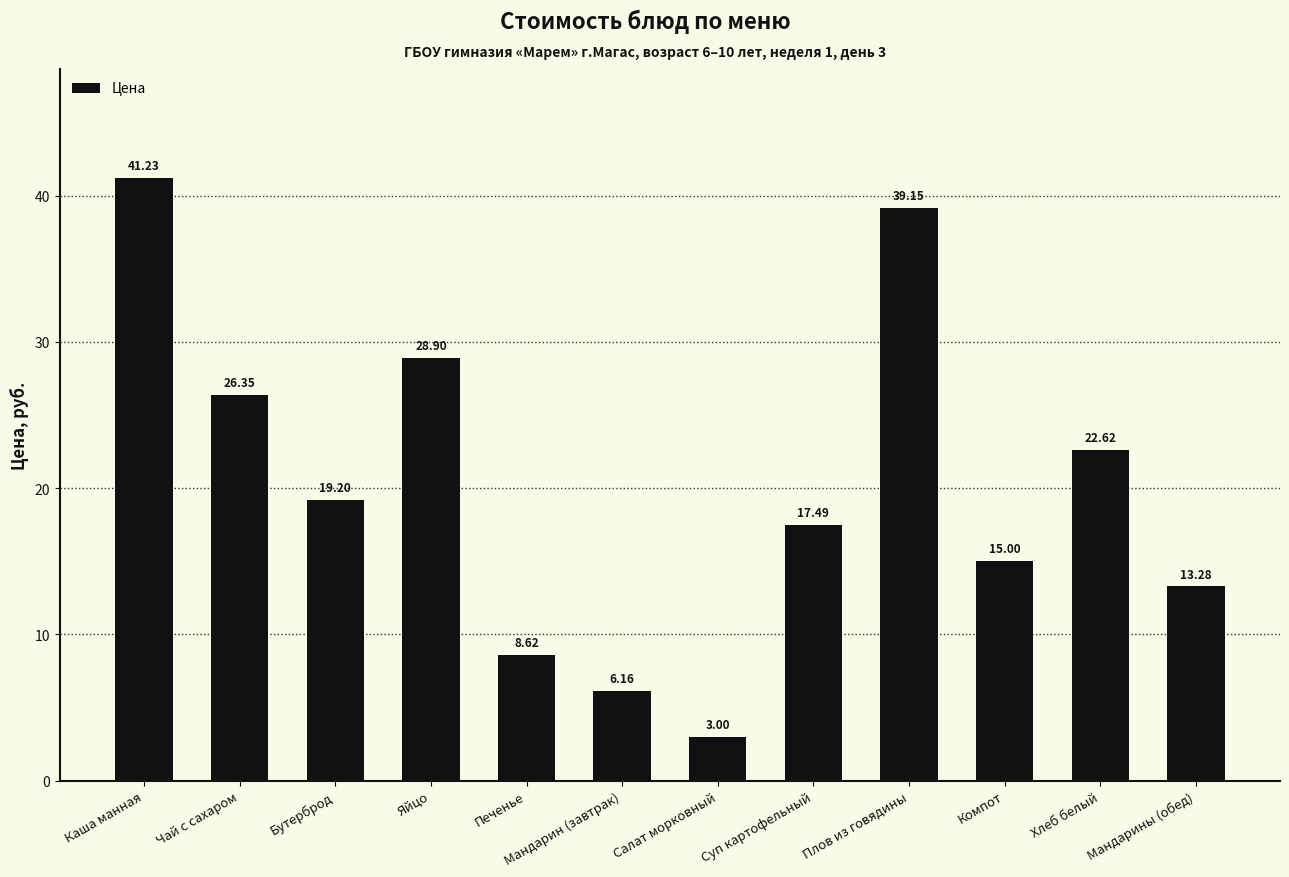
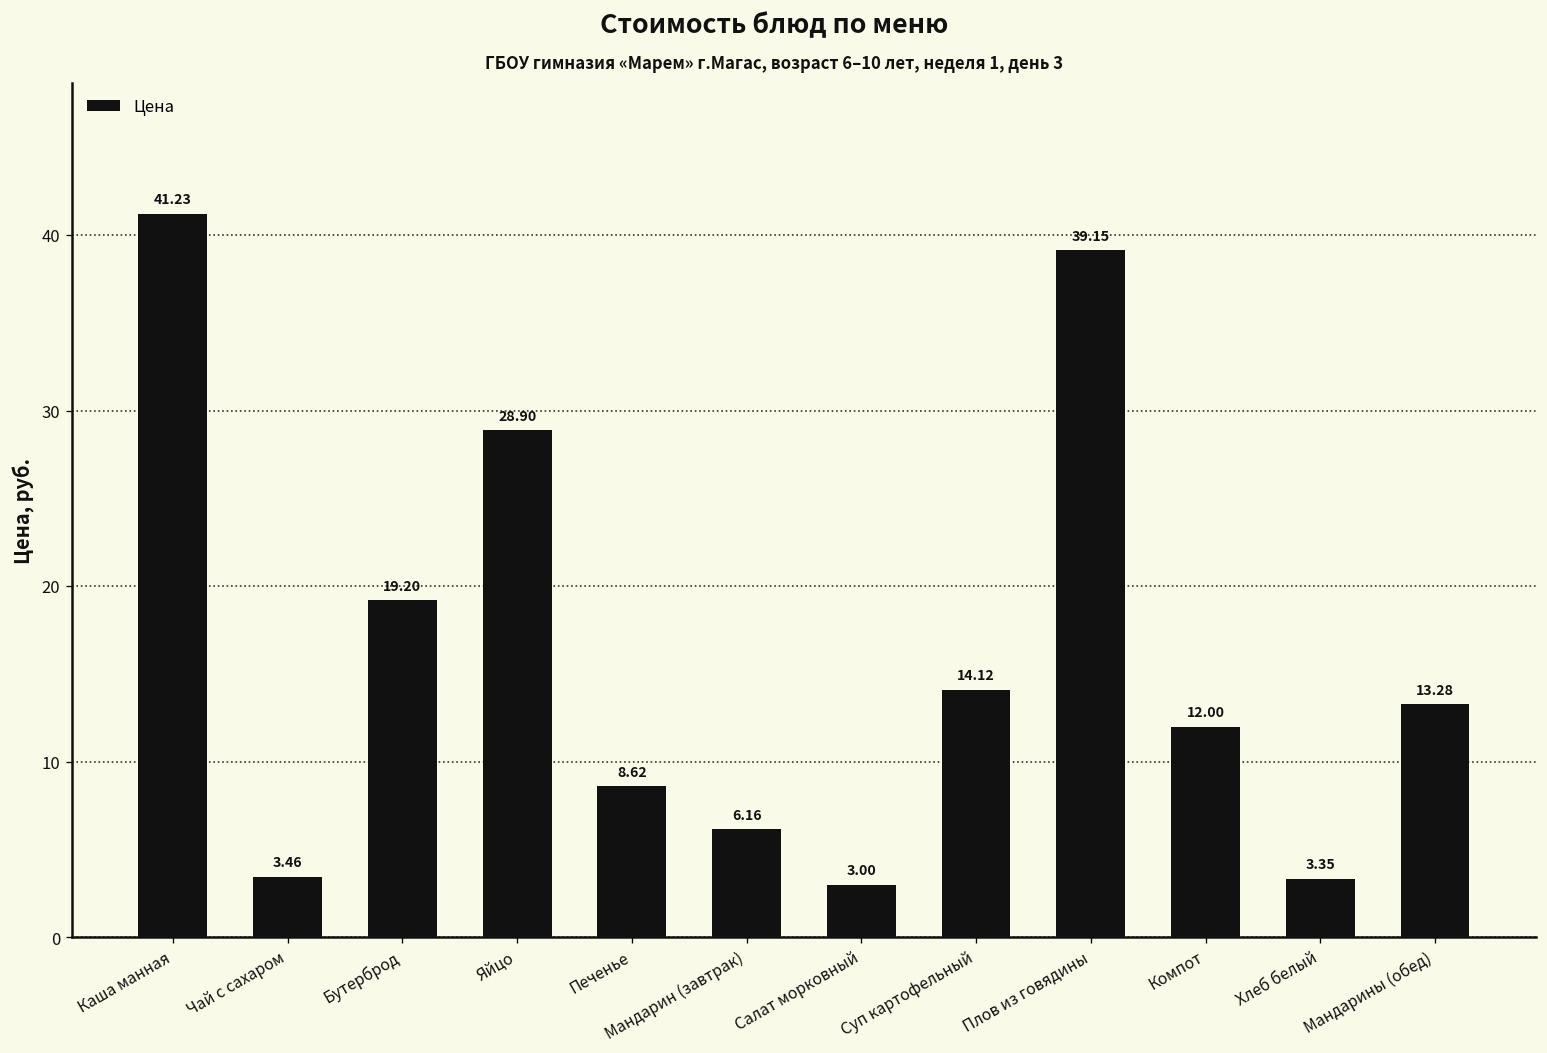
  {
    "Каша манная": 41.23,
-   "Чай с сахаром": 26.35,
+   "Чай с сахаром": 3.46,
    "Бутерброд": 19.20,
    "Яйцо": 28.90,
    "Печенье": 8.62,
    "Мандарин (завтрак)": 6.16,
    "Салат морковный": 3.00,
-   "Суп картофельный": 17.49,
+   "Суп картофельный": 14.12,
    "Плов из говядины": 39.15,
-   "Компот": 15.00,
-   "Хлеб белый": 22.62,
+   "Компот": 12.00,
+   "Хлеб белый": 3.35,
    "Мандарины (обед)": 13.28
  }
